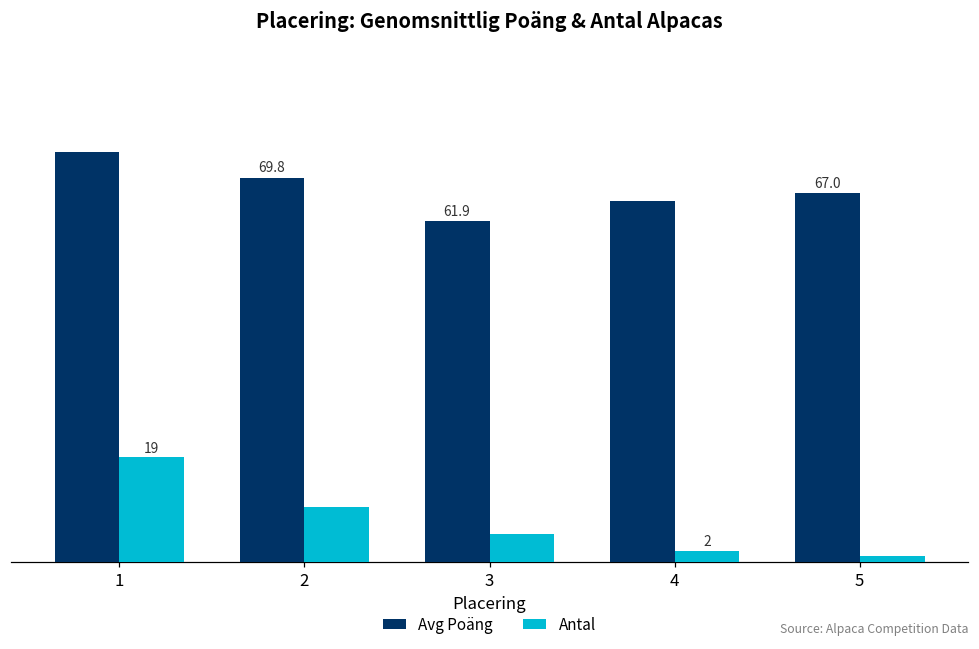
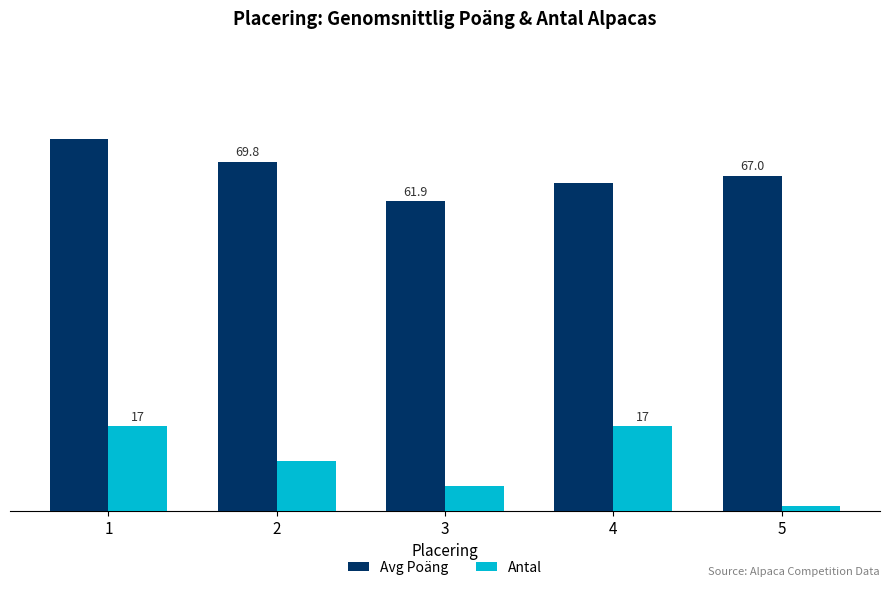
  {
    "Avg Poäng": {
      "2": 69.8,
      "3": 61.9,
      "5": 67.0
    },
    "Antal": {
-     "1": 19,
-     "4": 2
+     "1": 17,
+     "4": 17
    }
  }
